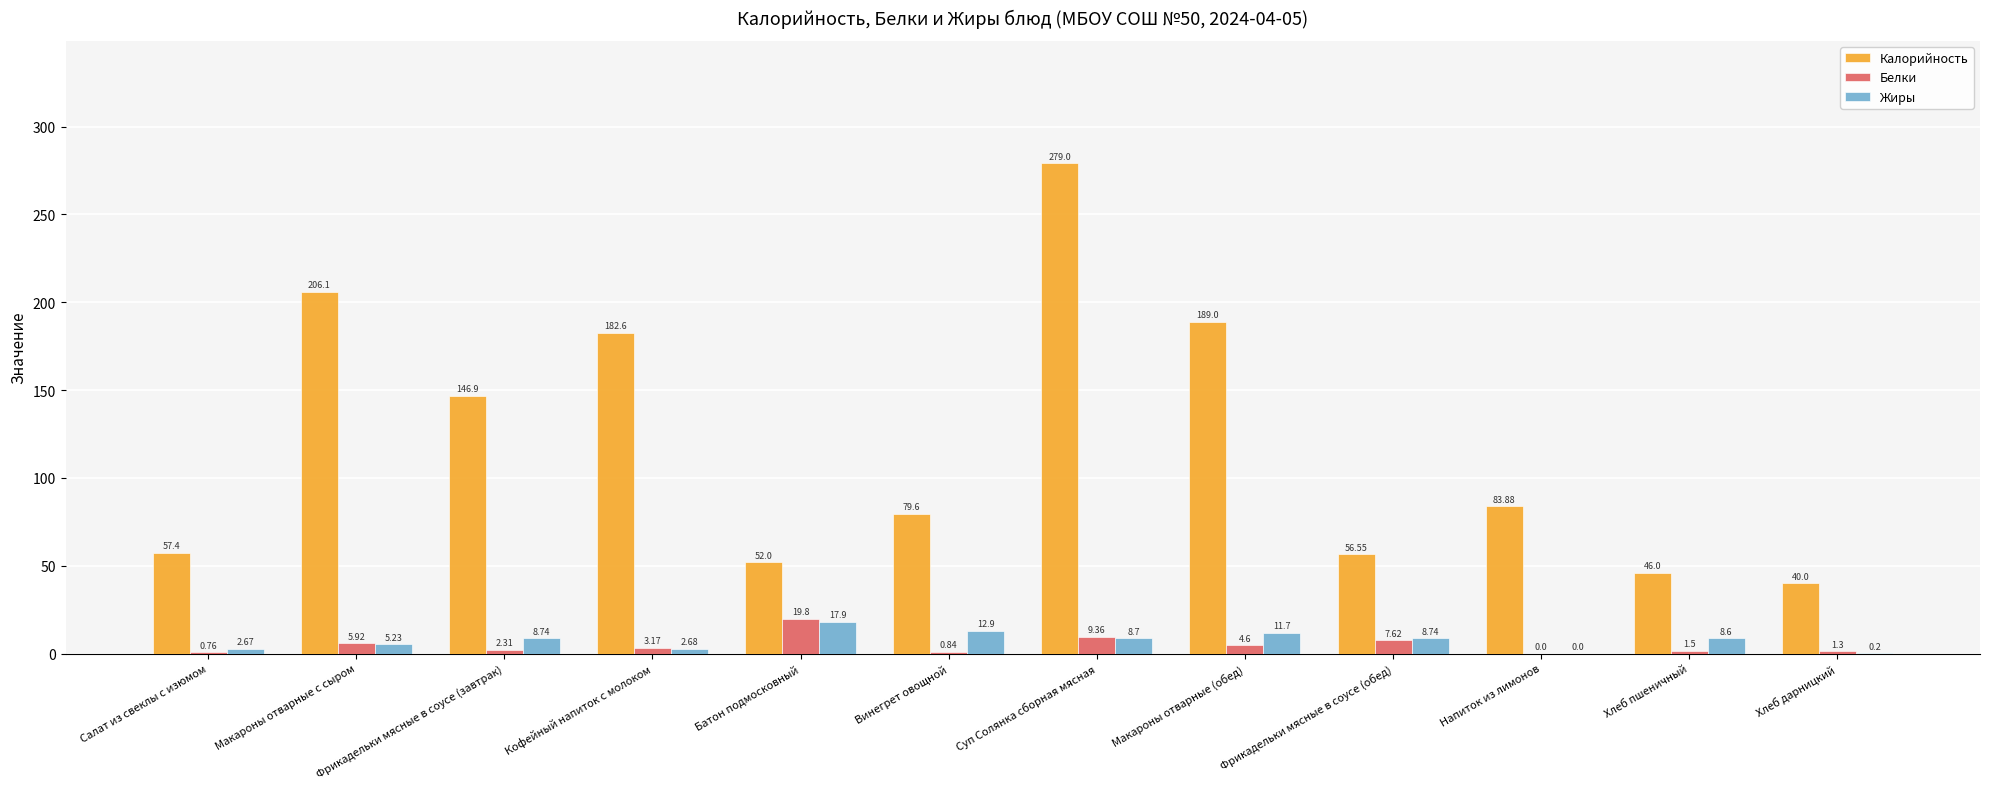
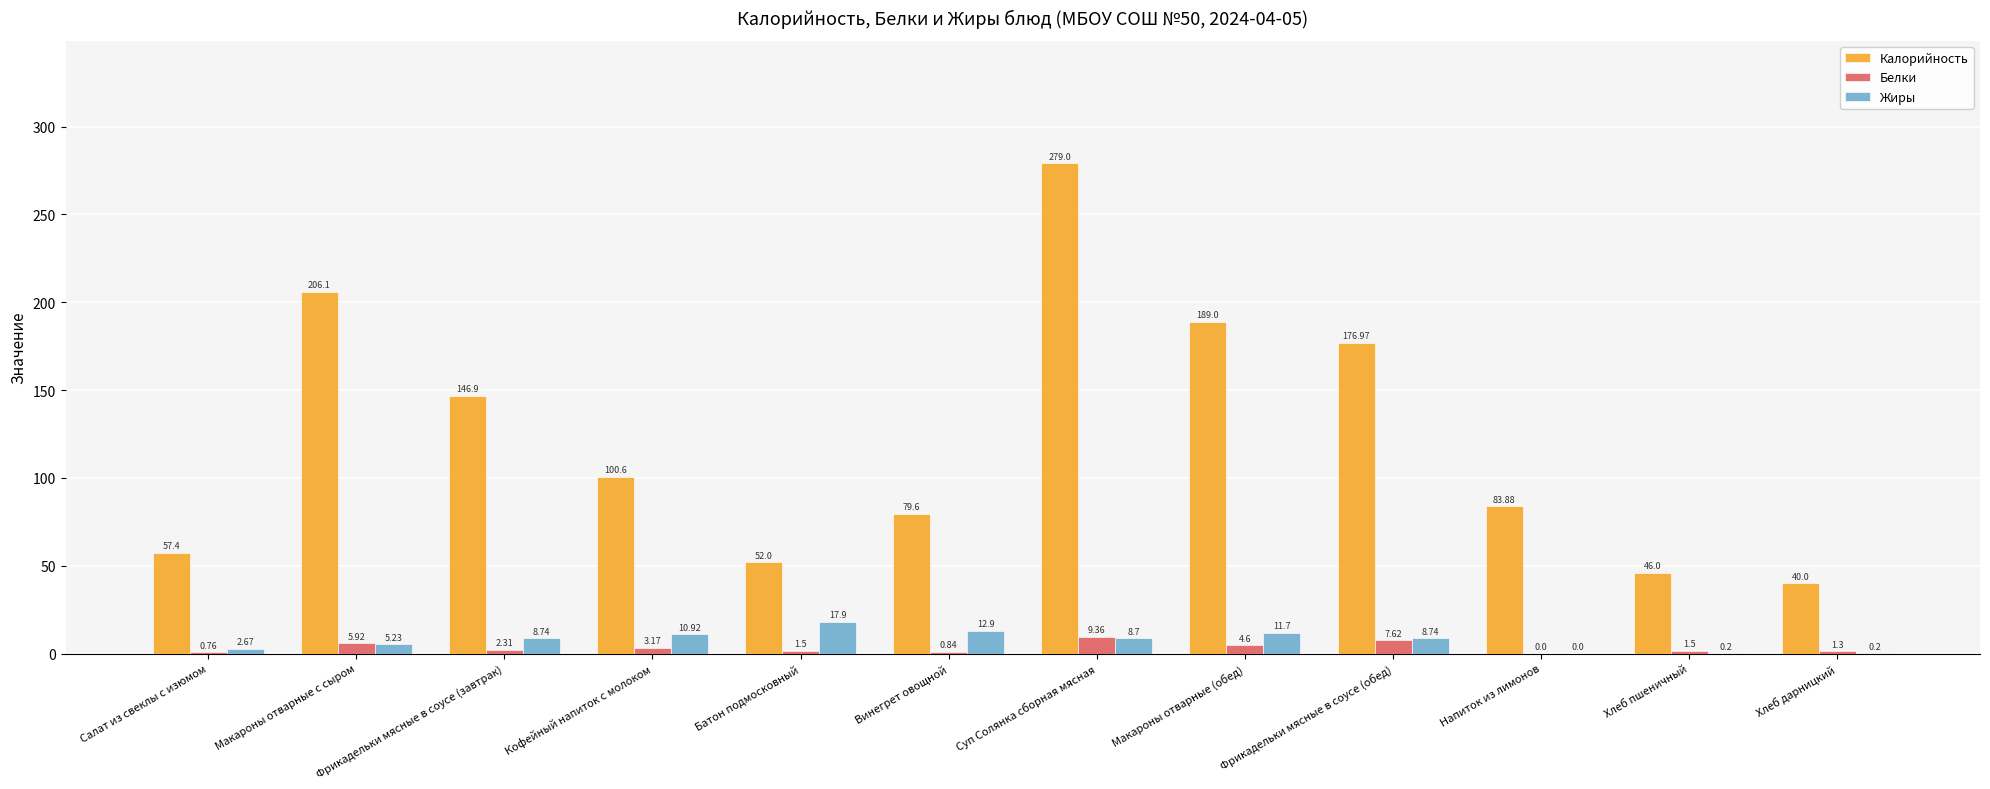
  {
    "Калорийность": {
      "Салат из свеклы с изюмом": 57.4,
      "Макароны отварные с сыром": 206.1,
      "Фрикадельки мясные в соусе (завтрак)": 146.9,
-     "Кофейный напиток с молоком": 182.6,
+     "Кофейный напиток с молоком": 100.6,
      "Батон подмосковный": 52.0,
      "Винегрет овощной": 79.6,
      "Суп Солянка сборная мясная": 279.0,
      "Макароны отварные (обед)": 189.0,
-     "Фрикадельки мясные в соусе (обед)": 56.55,
+     "Фрикадельки мясные в соусе (обед)": 176.97,
      "Напиток из лимонов": 83.88,
      "Хлеб пшеничный": 46.0,
      "Хлеб дарницкий": 40.0
    },
    "Белки": {
      "Салат из свеклы с изюмом": 0.76,
      "Макароны отварные с сыром": 5.92,
      "Фрикадельки мясные в соусе (завтрак)": 2.31,
      "Кофейный напиток с молоком": 3.17,
-     "Батон подмосковный": 19.8,
+     "Батон подмосковный": 1.5,
      "Винегрет овощной": 0.84,
      "Суп Солянка сборная мясная": 9.36,
      "Макароны отварные (обед)": 4.6,
      "Фрикадельки мясные в соусе (обед)": 7.62,
      "Напиток из лимонов": 0.0,
      "Хлеб пшеничный": 1.5,
      "Хлеб дарницкий": 1.3
    },
    "Жиры": {
      "Салат из свеклы с изюмом": 2.67,
      "Макароны отварные с сыром": 5.23,
      "Фрикадельки мясные в соусе (завтрак)": 8.74,
-     "Кофейный напиток с молоком": 2.68,
+     "Кофейный напиток с молоком": 10.92,
      "Батон подмосковный": 17.9,
      "Винегрет овощной": 12.9,
      "Суп Солянка сборная мясная": 8.7,
      "Макароны отварные (обед)": 11.7,
      "Фрикадельки мясные в соусе (обед)": 8.74,
      "Напиток из лимонов": 0.0,
-     "Хлеб пшеничный": 8.6,
+     "Хлеб пшеничный": 0.2,
      "Хлеб дарницкий": 0.2
    }
  }
